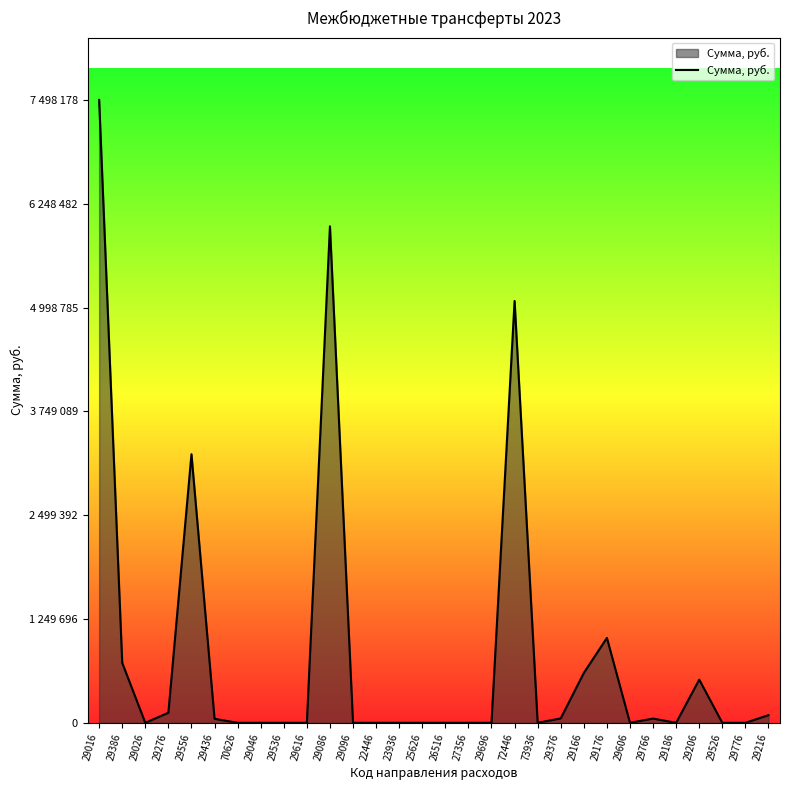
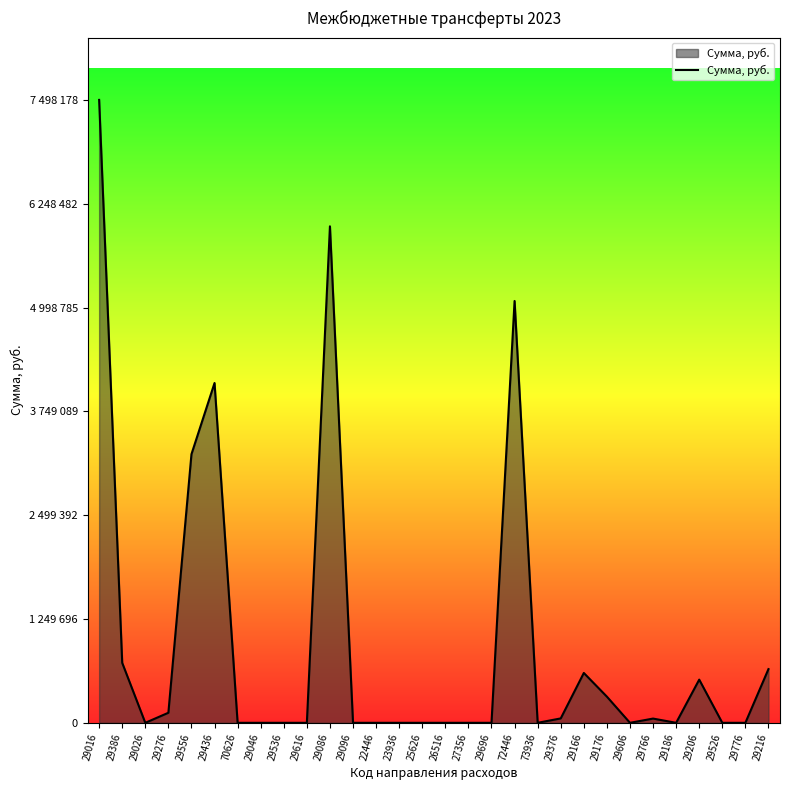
  {
    "29016": 7500000,
    "29386": 700000,
    "29026": 0,
    "29276": 100000,
    "29556": 3200000,
-   "29436": 0,
+   "29436": 4100000,
    "70626": 0,
    "29046": 0,
    "29536": 0,
    "29616": 0,
    "29086": 6000000,
    "29096": 0,
    "22446": 0,
    "23936": 0,
    "25626": 0,
    "26516": 0,
    "27356": 0,
    "29696": 0,
    "72446": 5100000,
    "73936": 0,
    "29376": 100000,
    "29166": 600000,
-   "29176": 1000000,
+   "29176": 300000,
    "29606": 0,
    "29766": 100000,
    "29186": 0,
    "29206": 500000,
    "29526": 0,
    "29776": 0,
-   "29216": 100000
+   "29216": 600000
  }
